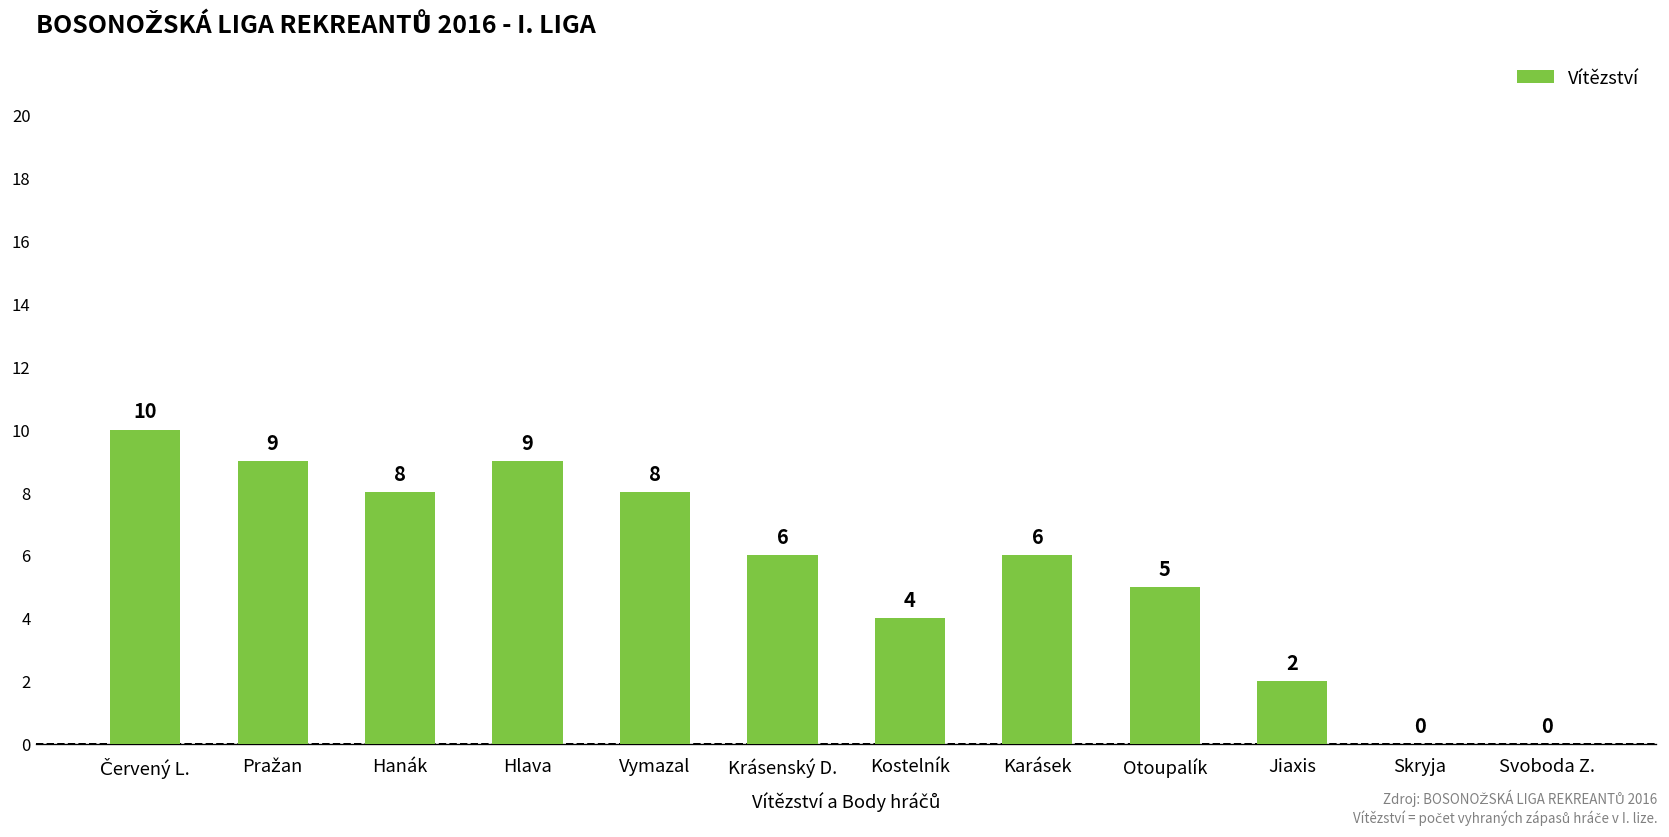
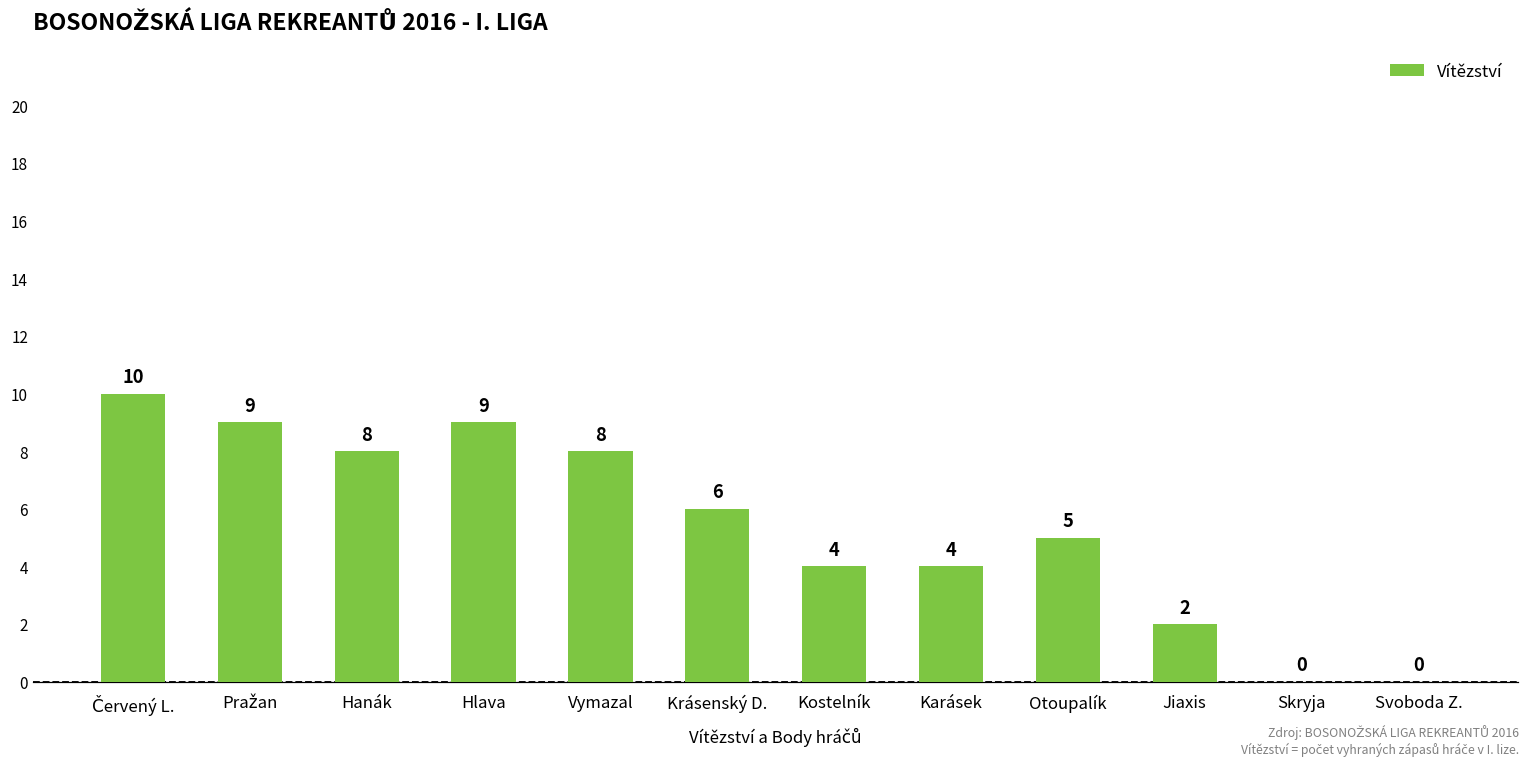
  {
    "Červený L.": 10,
    "Pražan": 9,
    "Hanák": 8,
    "Hlava": 9,
    "Vymazal": 8,
    "Krásenský D.": 6,
    "Kostelník": 4,
-   "Karásek": 6,
+   "Karásek": 4,
    "Otoupalík": 5,
    "Jiaxis": 2,
    "Skryja": 0,
    "Svoboda Z.": 0
  }
